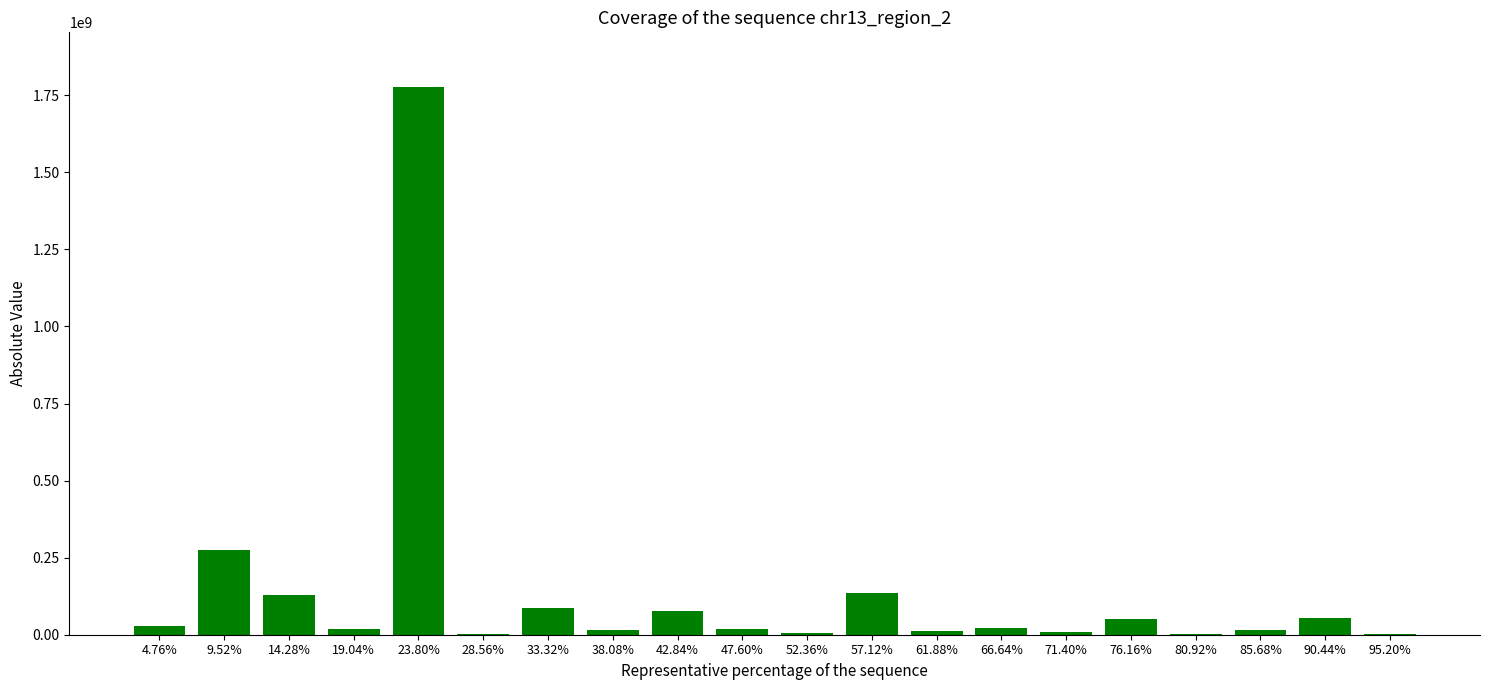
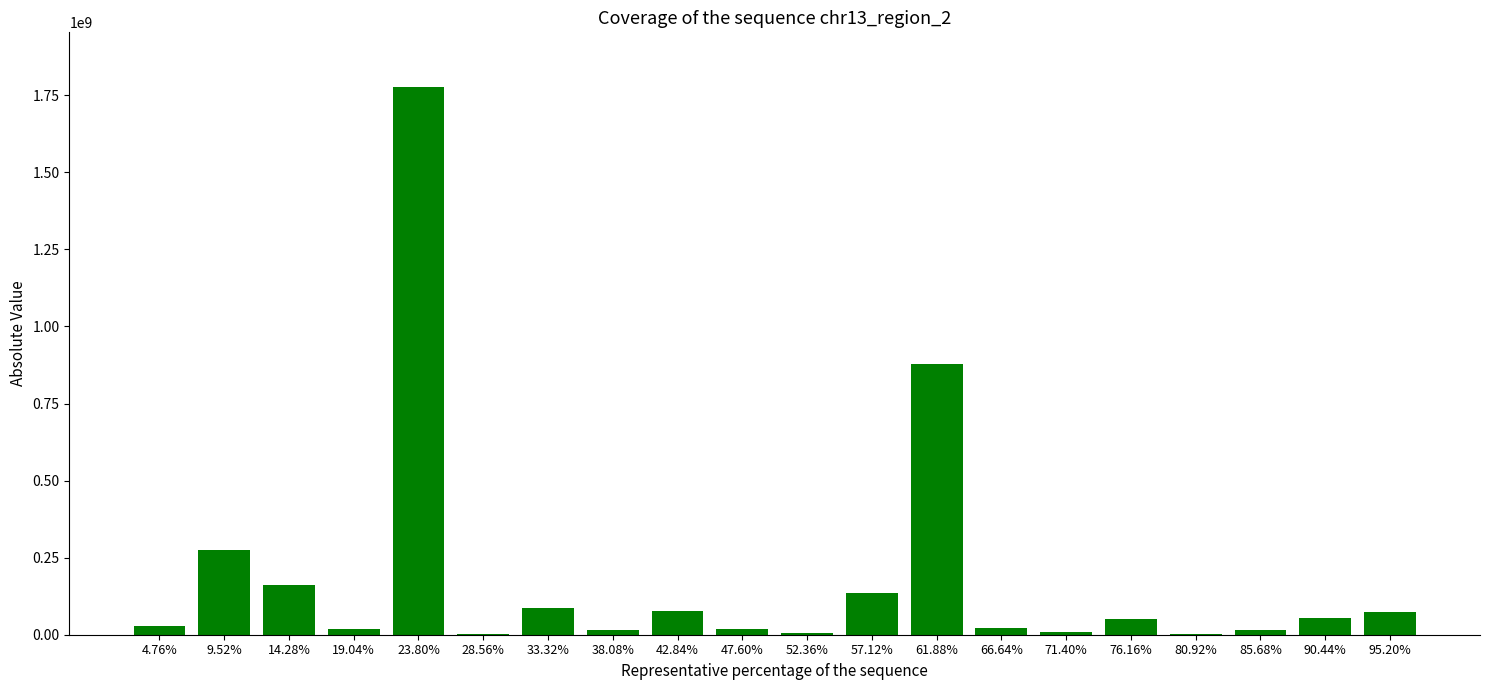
  {
    "4.76%": 30000000,
    "9.52%": 280000000,
-   "14.28%": 130000000,
+   "14.28%": 160000000,
    "19.04%": 20000000,
    "23.80%": 1780000000,
    "33.32%": 90000000,
    "38.08%": 20000000,
    "42.84%": 80000000,
    "47.60%": 20000000,
    "57.12%": 130000000,
-   "61.88%": 10000000,
+   "61.88%": 880000000,
    "66.64%": 20000000,
    "71.40%": 10000000,
    "76.16%": 50000000,
    "85.68%": 10000000,
    "90.44%": 50000000,
-   "95.20%": 0
+   "95.20%": 80000000
  }
